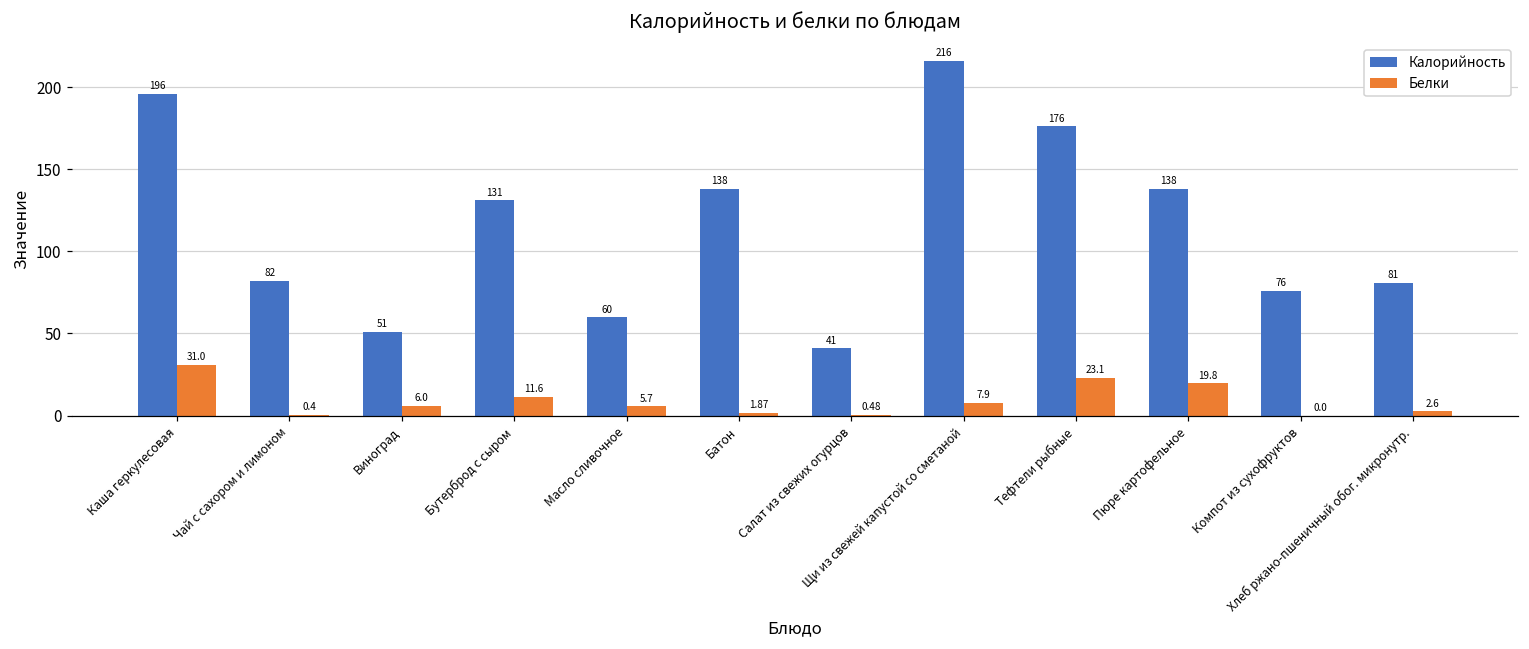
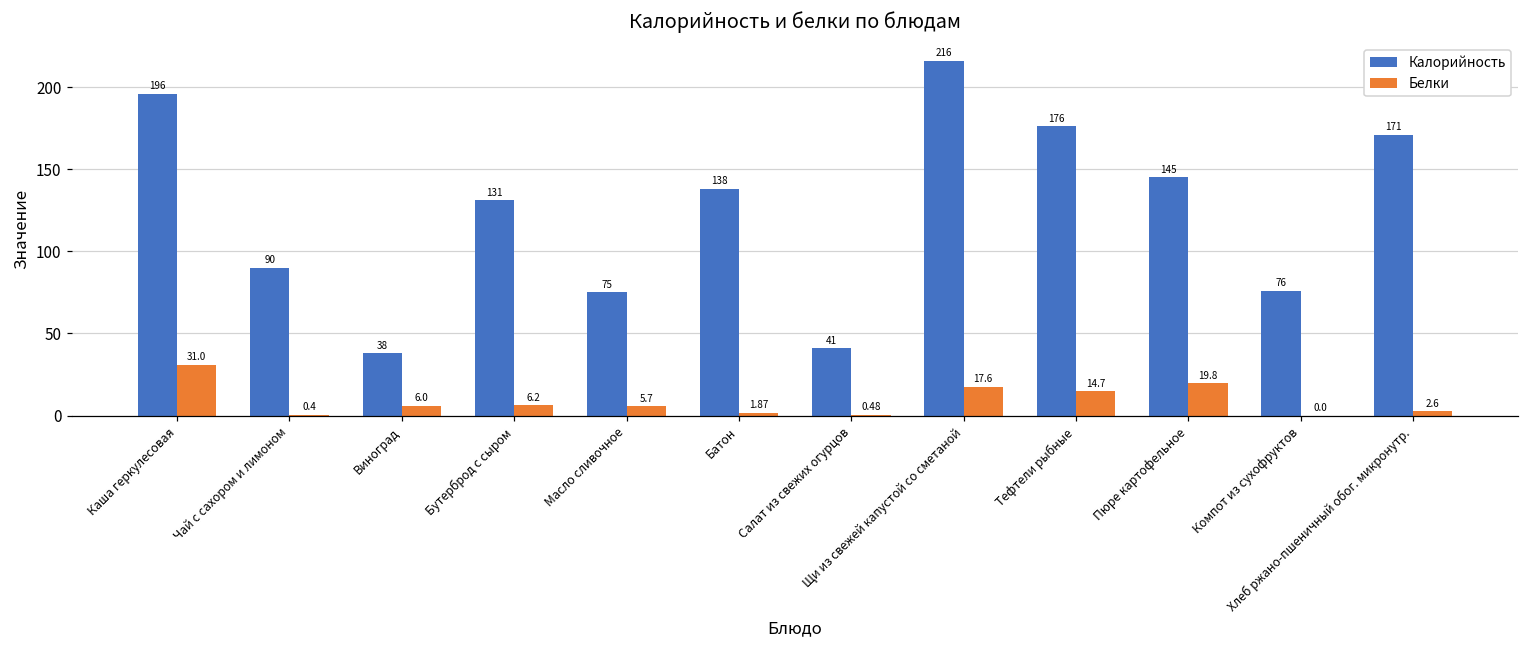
  {
    "Калорийность": {
      "Каша геркулесовая": 196,
-     "Чай с сахором и лимоном": 82,
-     "Виноград": 51,
+     "Чай с сахором и лимоном": 90,
+     "Виноград": 38,
      "Бутерброд с сыром": 131,
-     "Масло сливочное": 60,
+     "Масло сливочное": 75,
      "Батон": 138,
      "Салат из свежих огурцов": 41,
      "Щи из свежей капустой со сметаной": 216,
      "Тефтели рыбные": 176,
-     "Пюре картофельное": 138,
+     "Пюре картофельное": 145,
      "Компот из сухофруктов": 76,
-     "Хлеб ржано-пшеничный обог. микронутр.": 81
+     "Хлеб ржано-пшеничный обог. микронутр.": 171
    },
    "Белки": {
      "Каша геркулесовая": 31.0,
      "Чай с сахором и лимоном": 0.4,
      "Виноград": 6.0,
-     "Бутерброд с сыром": 11.6,
+     "Бутерброд с сыром": 6.2,
      "Масло сливочное": 5.7,
      "Батон": 1.87,
      "Салат из свежих огурцов": 0.48,
-     "Щи из свежей капустой со сметаной": 7.9,
-     "Тефтели рыбные": 23.1,
+     "Щи из свежей капустой со сметаной": 17.6,
+     "Тефтели рыбные": 14.7,
      "Пюре картофельное": 19.8,
      "Компот из сухофруктов": 0.0,
      "Хлеб ржано-пшеничный обог. микронутр.": 2.6
    }
  }
